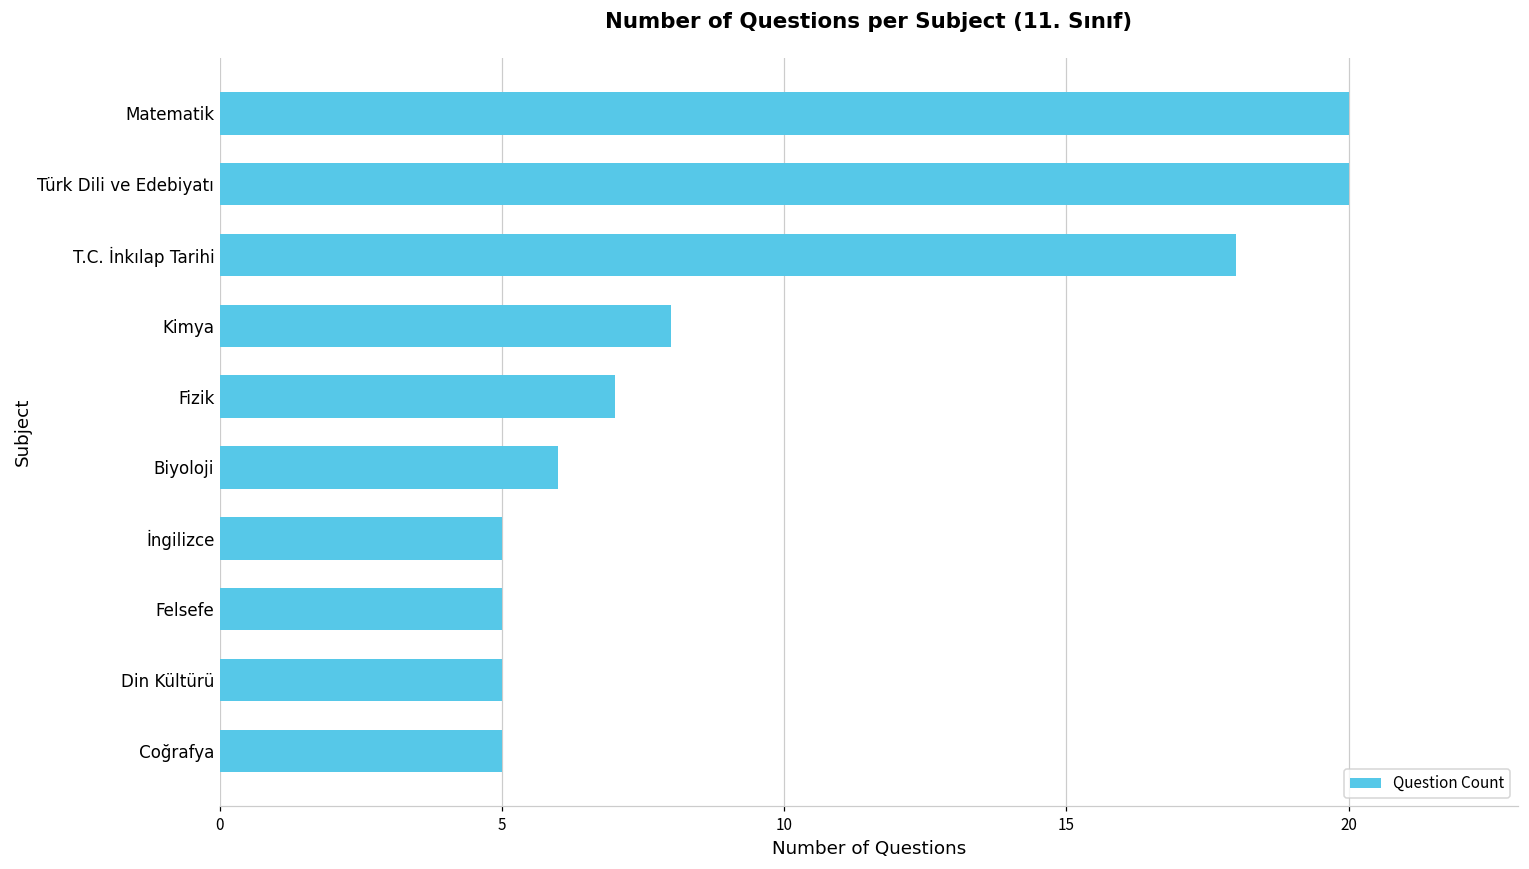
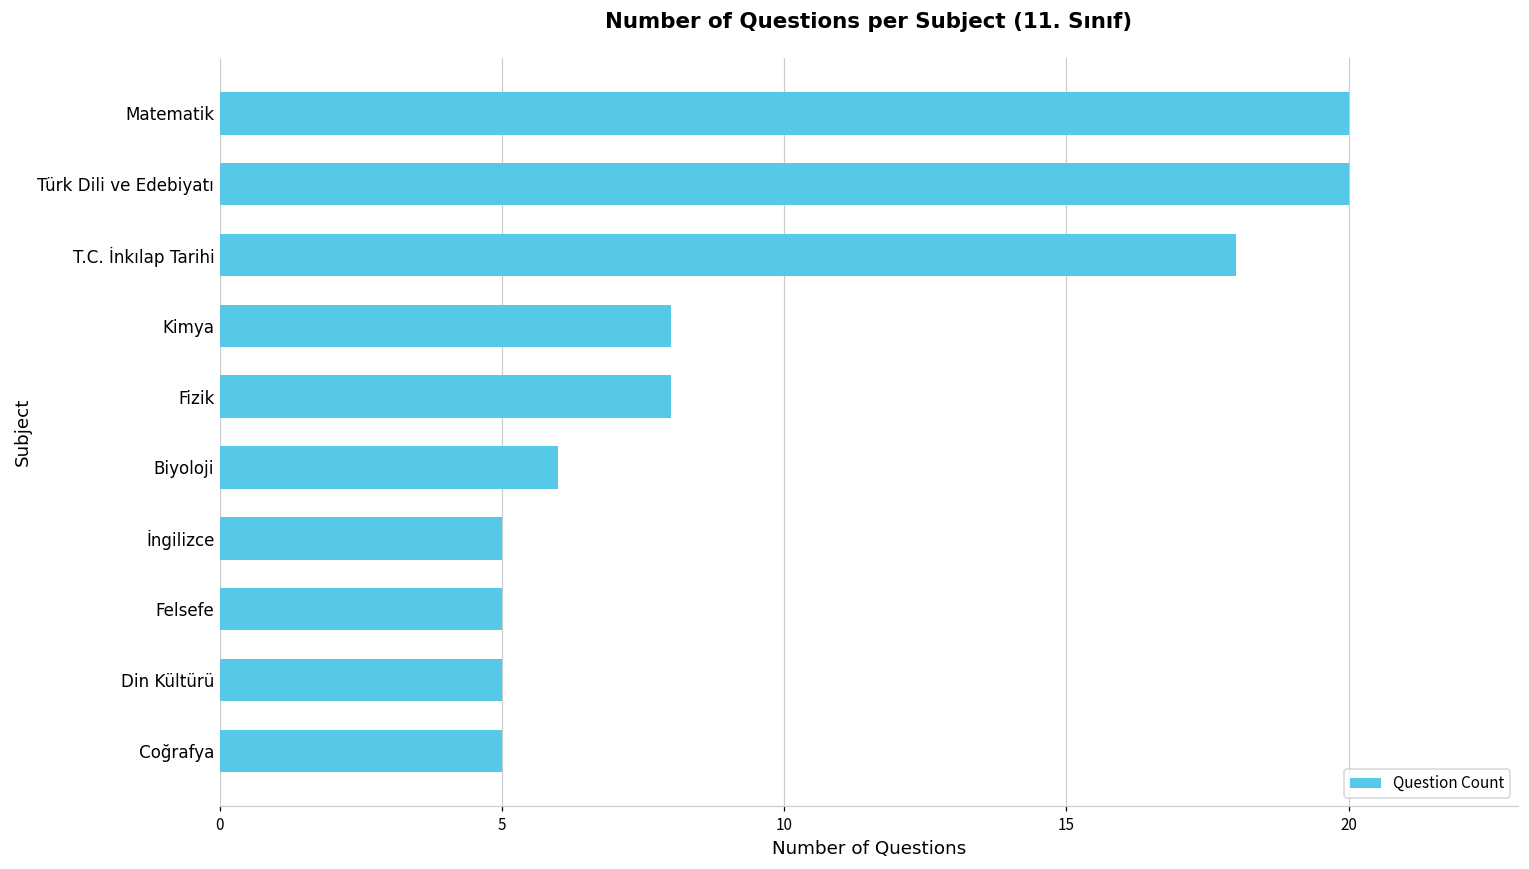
  {
    "Matematik": 20,
    "Türk Dili ve Edebiyatı": 20,
    "T.C. İnkılap Tarihi": 18,
    "Kimya": 8,
-   "Fizik": 7,
+   "Fizik": 8,
    "Biyoloji": 6,
    "İngilizce": 5,
    "Felsefe": 5,
    "Din Kültürü": 5,
    "Coğrafya": 5
  }
